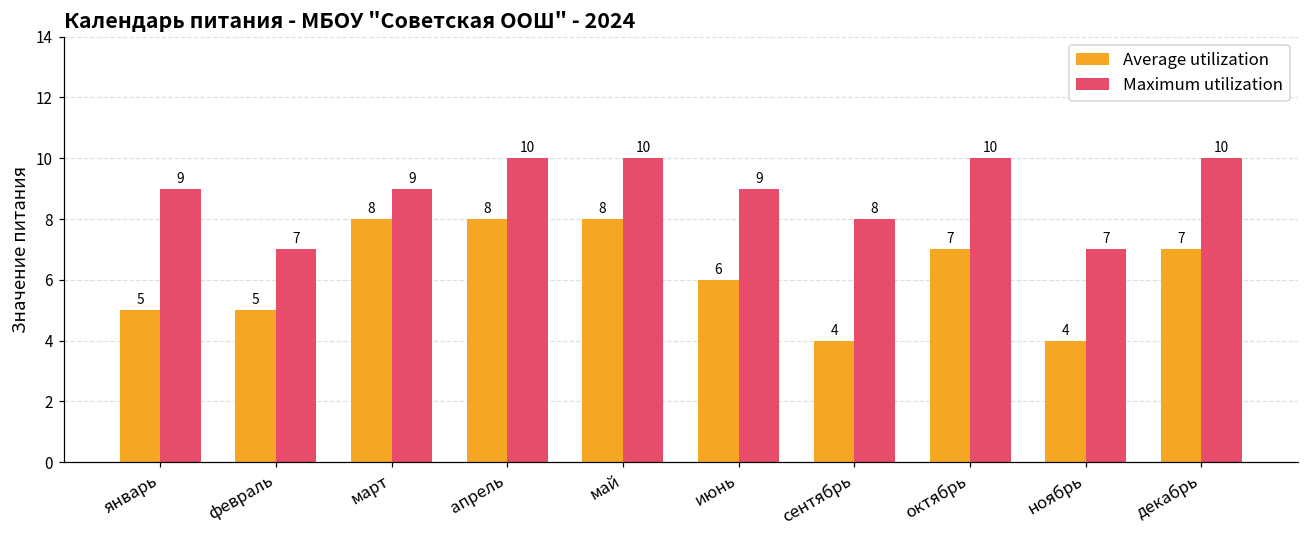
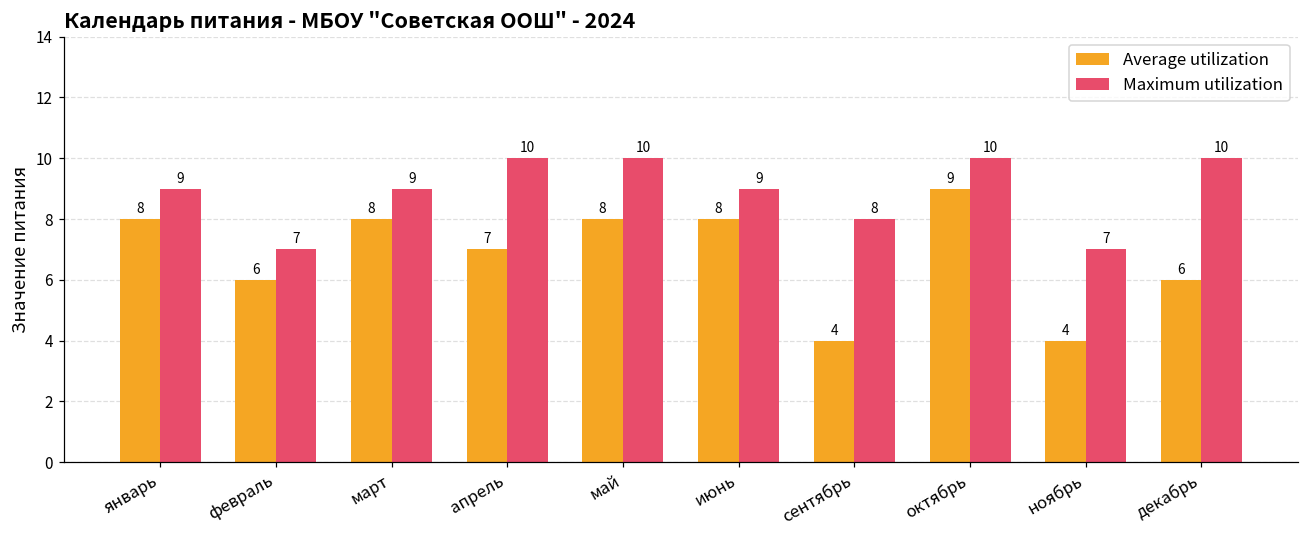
  {
    "Average utilization": {
-     "январь": 5,
-     "февраль": 5,
+     "январь": 8,
+     "февраль": 6,
      "март": 8,
-     "апрель": 8,
+     "апрель": 7,
      "май": 8,
-     "июнь": 6,
+     "июнь": 8,
      "сентябрь": 4,
-     "октябрь": 7,
+     "октябрь": 9,
      "ноябрь": 4,
-     "декабрь": 7
+     "декабрь": 6
    },
    "Maximum utilization": {
      "январь": 9,
      "февраль": 7,
      "март": 9,
      "апрель": 10,
      "май": 10,
      "июнь": 9,
      "сентябрь": 8,
      "октябрь": 10,
      "ноябрь": 7,
      "декабрь": 10
    }
  }
